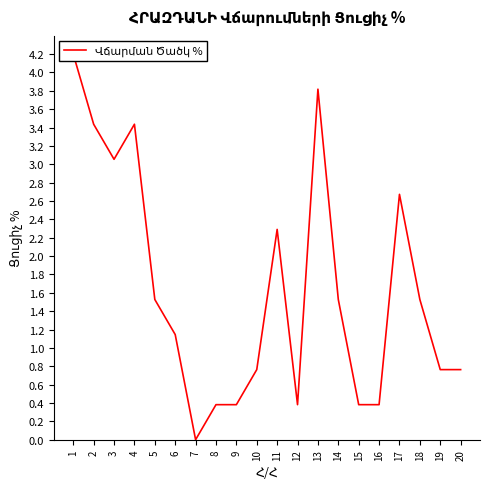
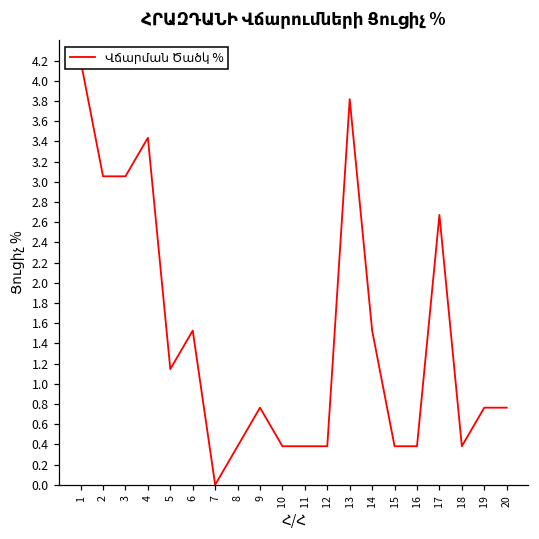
  {
-   "2": 3.4,
+   "2": 3.1,
    "3": 3.1,
    "4": 3.4,
-   "5": 1.5,
-   "6": 1.1,
+   "5": 1.1,
+   "6": 1.5,
    "7": 0.0,
    "8": 0.4,
-   "9": 0.4,
-   "10": 0.8,
-   "11": 2.3,
+   "9": 0.8,
+   "10": 0.4,
+   "11": 0.4,
    "12": 0.4,
    "13": 3.8,
    "14": 1.5,
    "15": 0.4,
    "16": 0.4,
    "17": 2.7,
-   "18": 1.5,
+   "18": 0.4,
    "19": 0.8,
    "20": 0.8
  }
